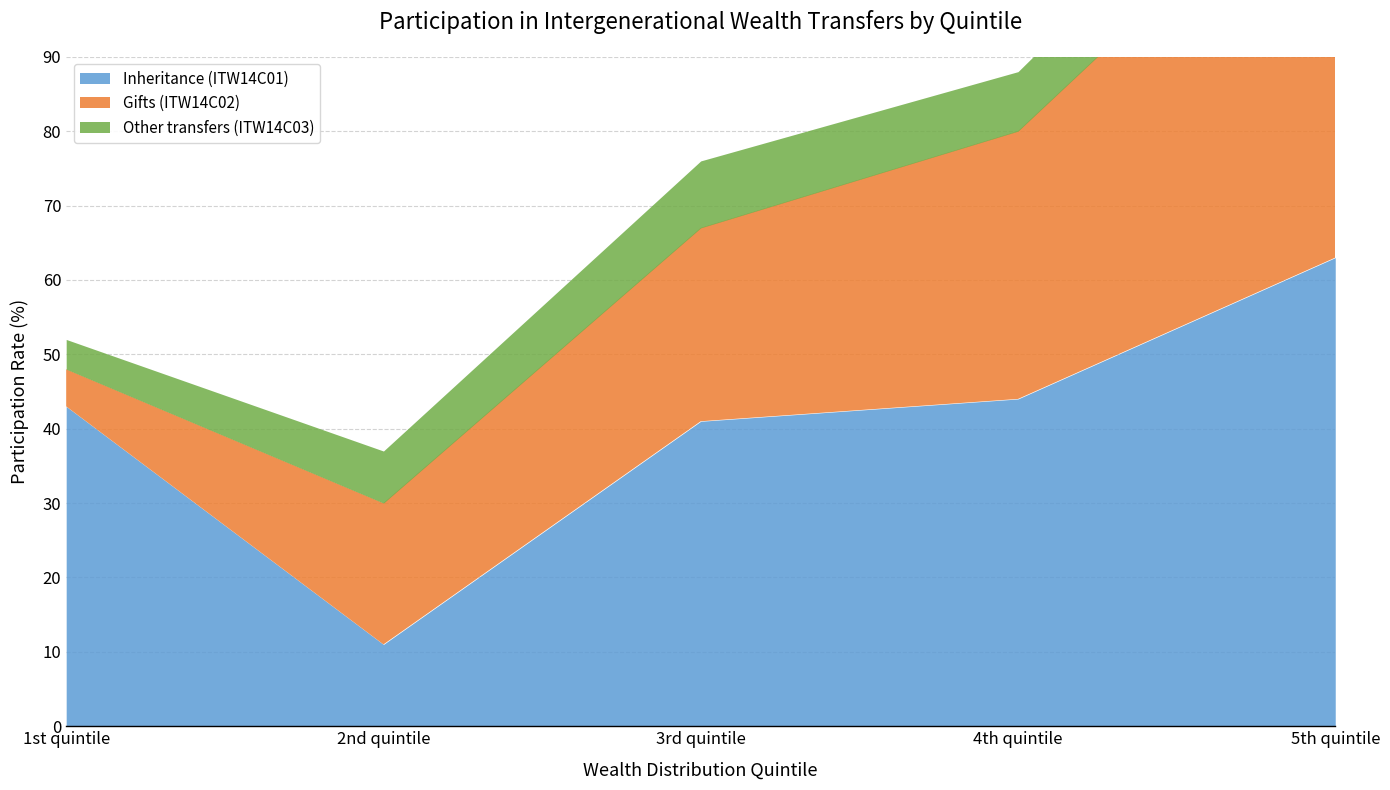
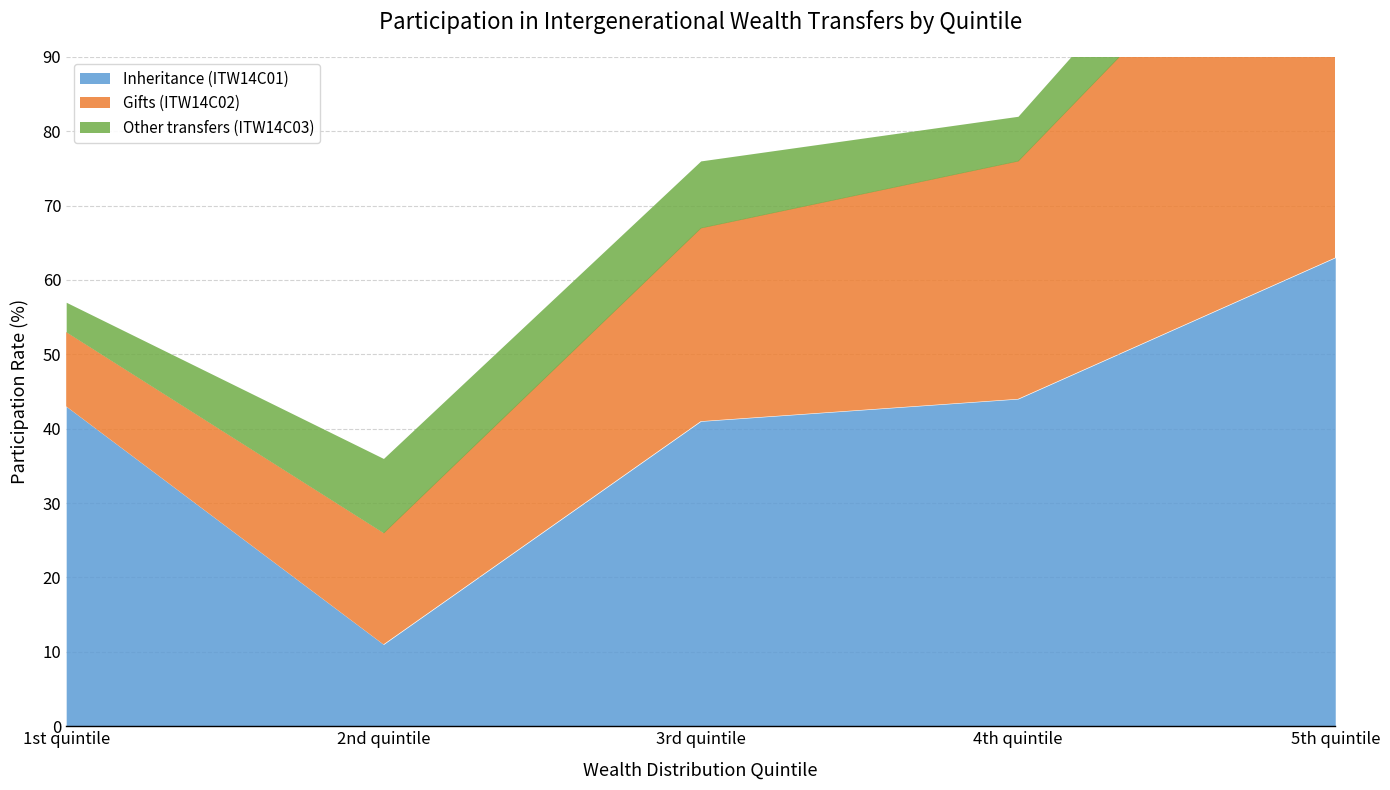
  {
    "Inheritance (ITW14C01)": {
      "1st quintile": 43,
      "2nd quintile": 11,
      "3rd quintile": 41,
      "4th quintile": 44,
      "5th quintile": 63
    },
    "Gifts (ITW14C02)": {
-     "1st quintile": 5,
-     "2nd quintile": 19,
+     "1st quintile": 10,
+     "2nd quintile": 15,
      "3rd quintile": 26,
-     "4th quintile": 36
+     "4th quintile": 32
    },
    "Other transfers (ITW14C03)": {
      "1st quintile": 4,
-     "2nd quintile": 7,
+     "2nd quintile": 10,
      "3rd quintile": 9,
-     "4th quintile": 8
+     "4th quintile": 6
    }
  }
